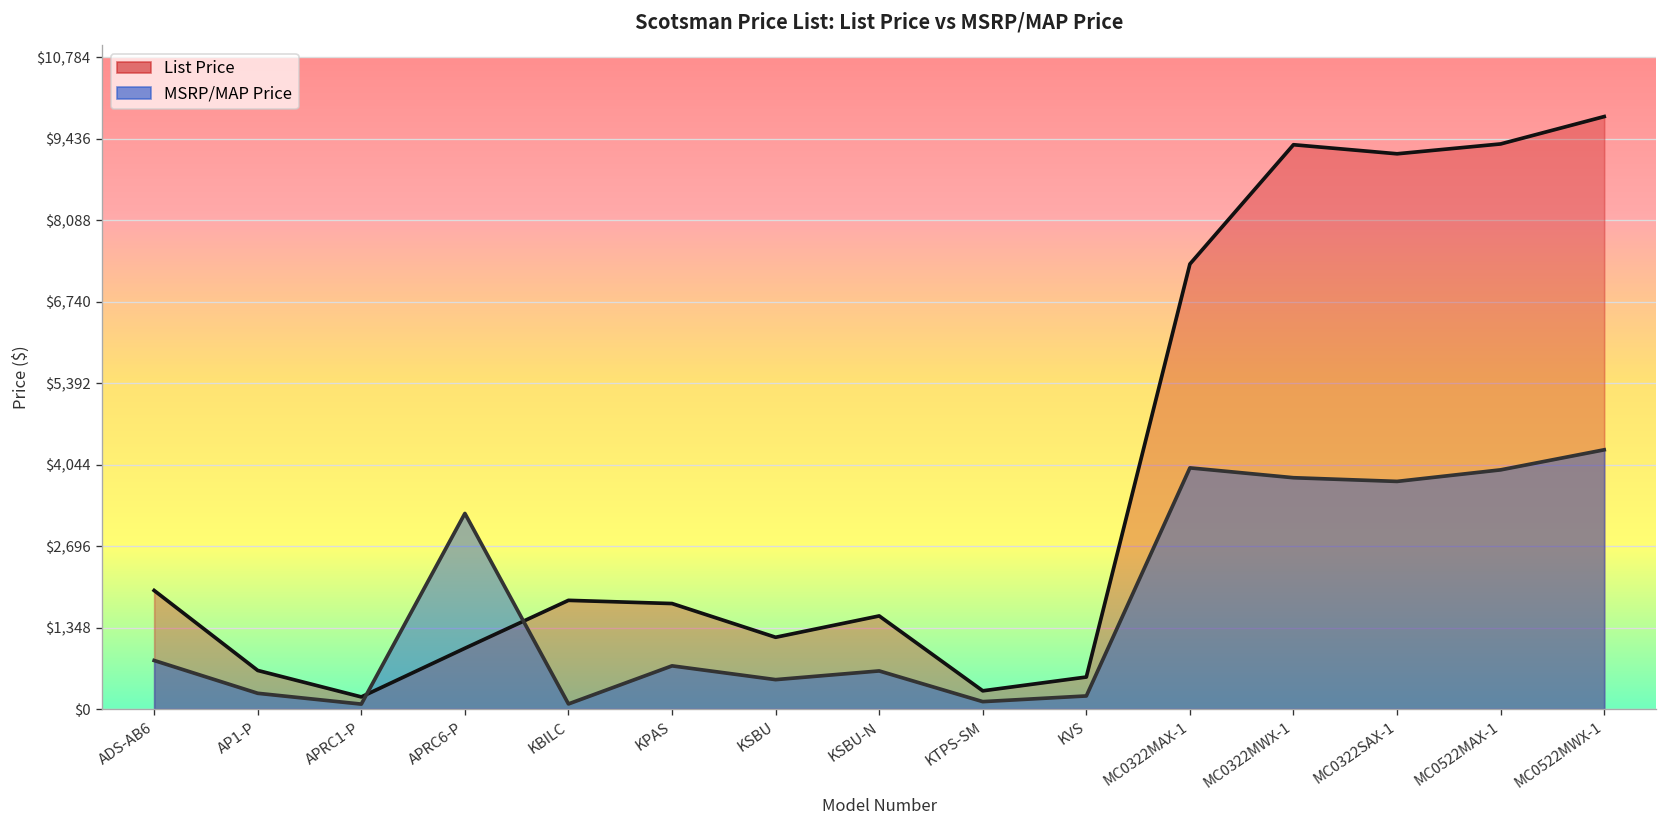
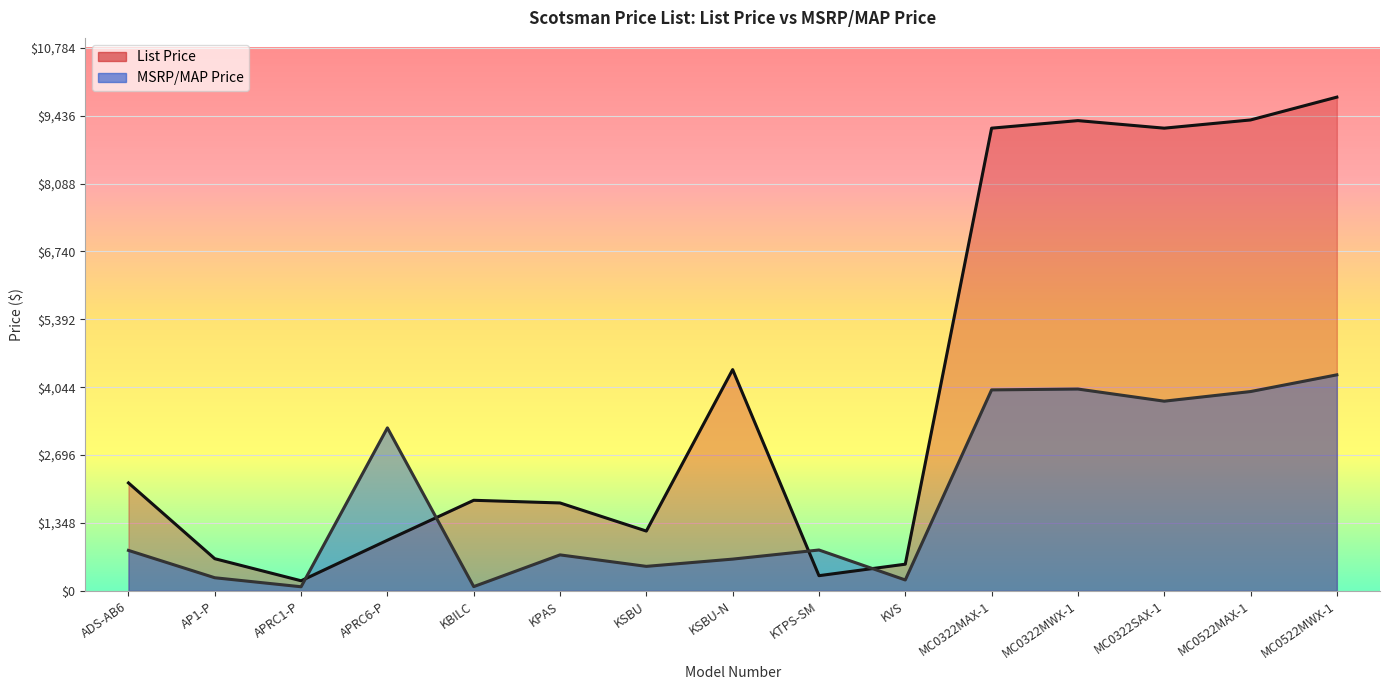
  {
    "List Price": {
-     "ADS-AB6": "$2,000",
+     "ADS-AB6": "$2,100",
      "AP1-P": "$600",
      "APRC1-P": "$200",
      "APRC6-P": "$1,000",
      "KBILC": "$1,800",
      "KPAS": "$1,700",
      "KSBU": "$1,200",
-     "KSBU-N": "$1,500",
+     "KSBU-N": "$4,400",
      "KTPS-SM": "$300",
      "KVS": "$500",
-     "MC0322MAX-1": "$7,400",
+     "MC0322MAX-1": "$9,200",
      "MC0322MWX-1": "$9,300",
      "MC0322SAX-1": "$9,200",
      "MC0522MAX-1": "$9,400",
      "MC0522MWX-1": "$9,800"
    },
    "MSRP/MAP Price": {
      "ADS-AB6": "$800",
      "AP1-P": "$300",
      "APRC1-P": "$100",
      "APRC6-P": "$3,200",
      "KBILC": "$100",
      "KPAS": "$700",
      "KSBU": "$500",
      "KSBU-N": "$600",
-     "KTPS-SM": "$100",
+     "KTPS-SM": "$800",
      "KVS": "$200",
      "MC0322MAX-1": "$4,000",
-     "MC0322MWX-1": "$3,800",
+     "MC0322MWX-1": "$4,000",
      "MC0322SAX-1": "$3,800",
      "MC0522MAX-1": "$4,000",
      "MC0522MWX-1": "$4,300"
    }
  }
